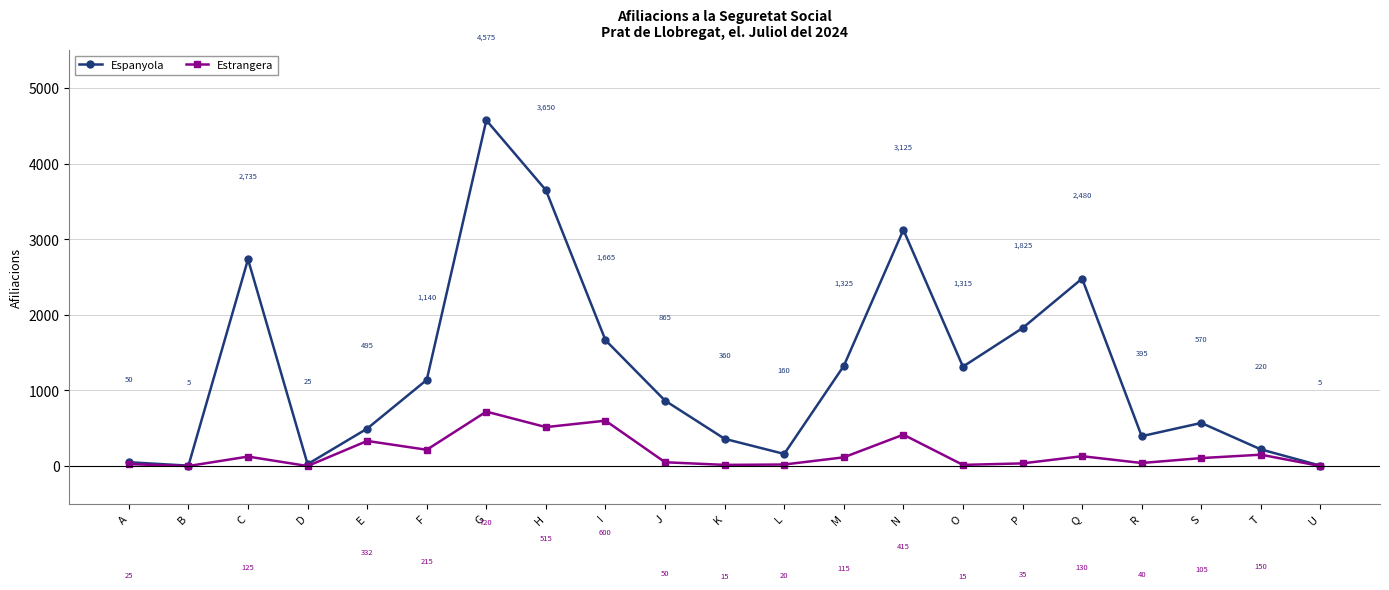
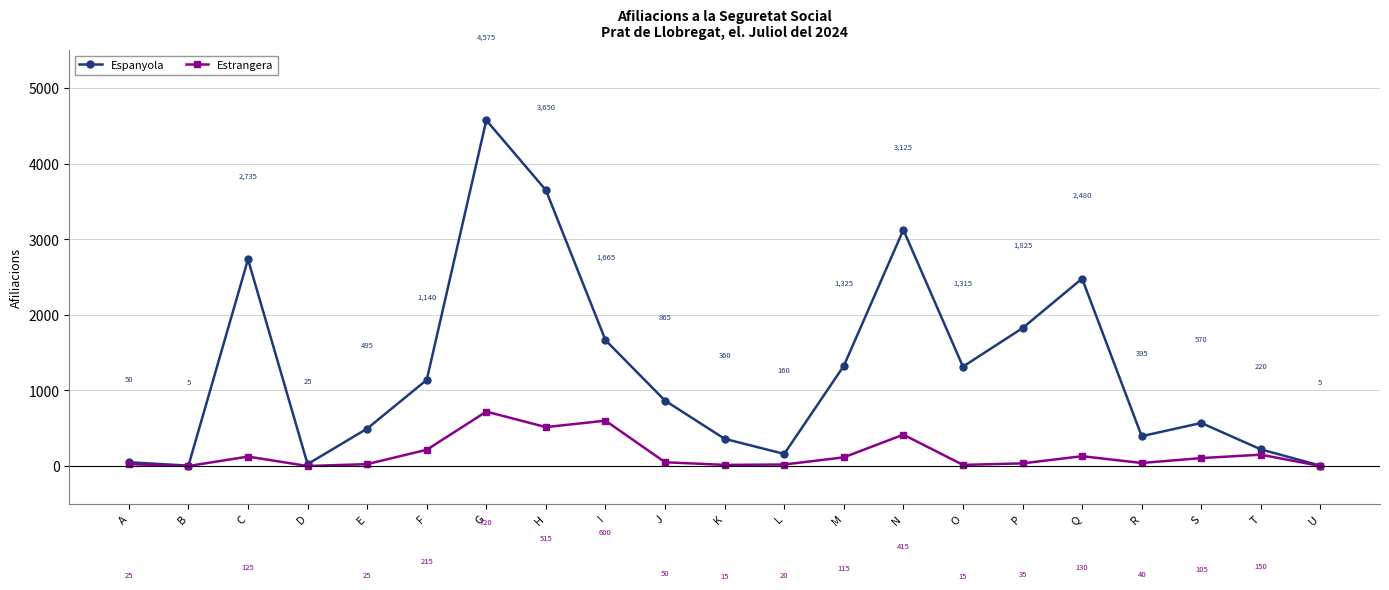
  {
    "Espanyola": {
      "C": 2700,
      "E": 500,
      "F": 1100,
      "G": 4600,
      "H": 3700,
      "I": 1700,
      "J": 900,
      "K": 400,
      "L": 200,
      "M": 1300,
      "N": 3100,
      "O": 1300,
      "P": 1800,
      "Q": 2500,
      "R": 400,
      "S": 600,
      "T": 200
    },
    "Estrangera": {
-     "E": 332
+     "E": 25
    }
  }
